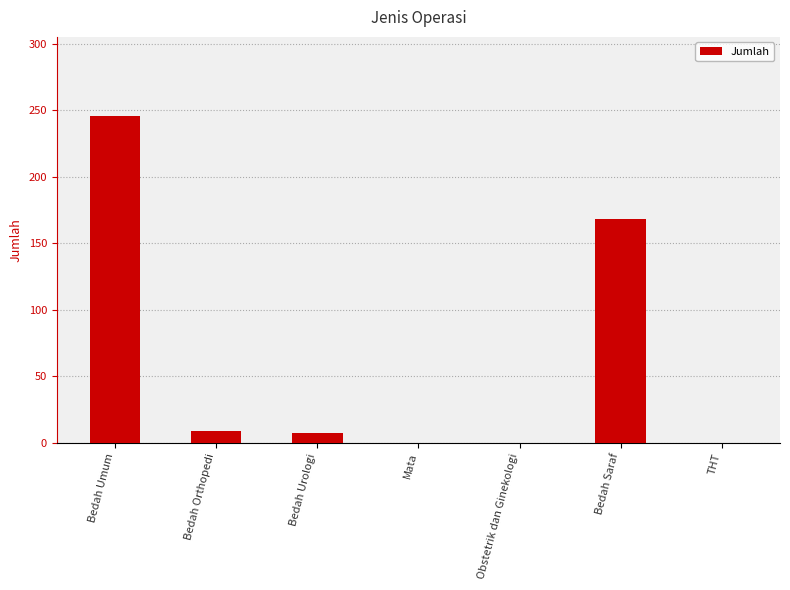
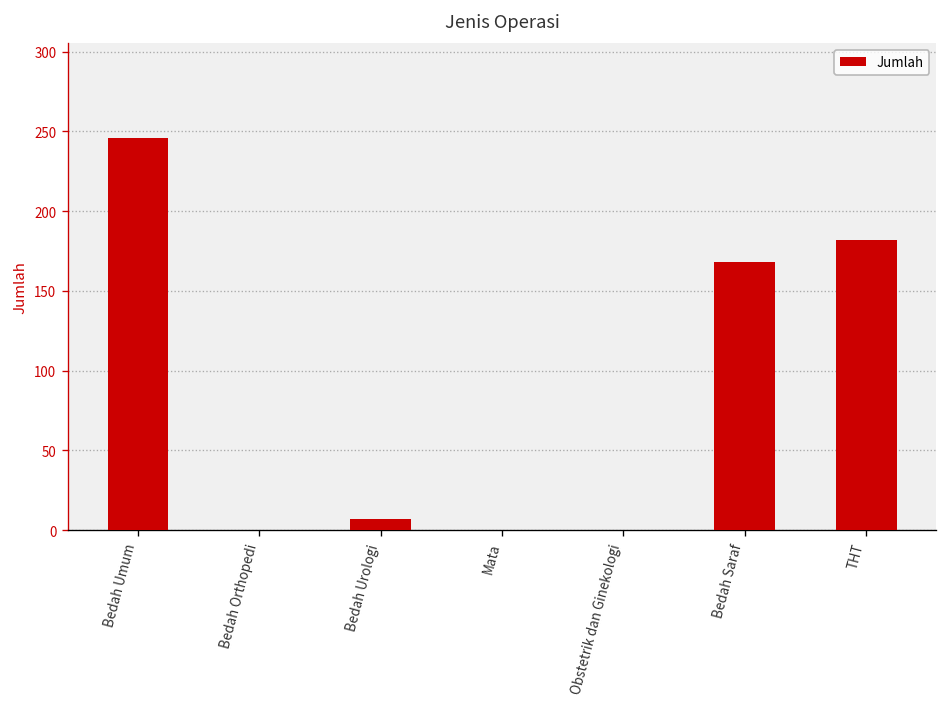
  {
    "Bedah Umum": 246,
-   "Bedah Orthopedi": 9,
+   "Bedah Orthopedi": 0,
    "Bedah Urologi": 7,
    "Mata": 0,
    "Obstetrik dan Ginekologi": 0,
    "Bedah Saraf": 168,
-   "THT": 0
+   "THT": 182
  }
